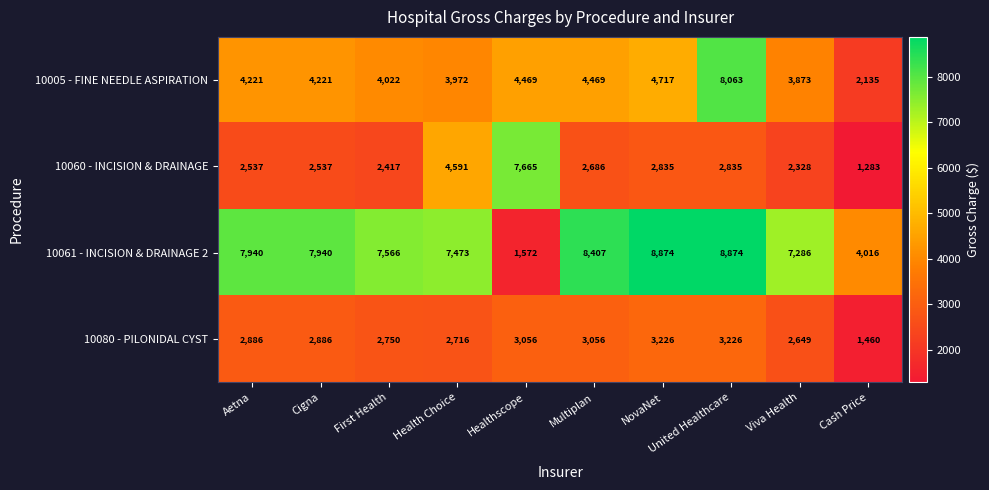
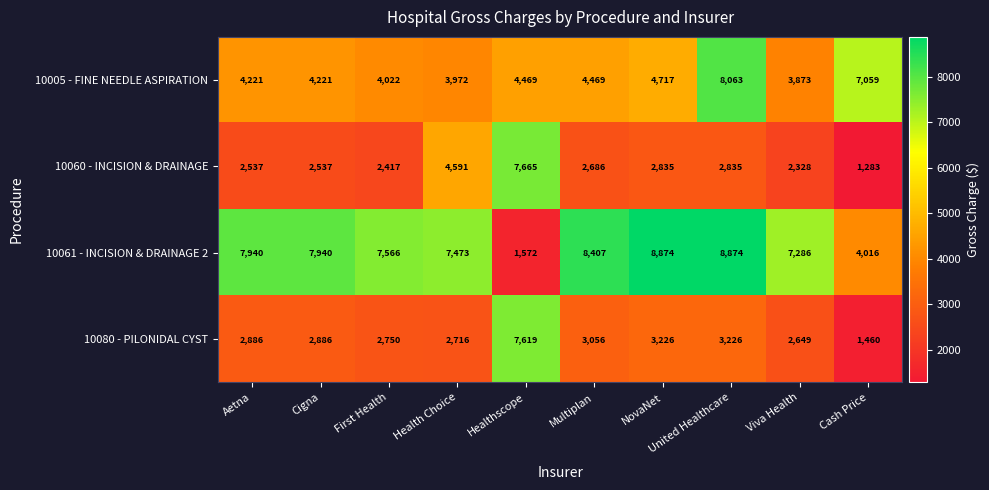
  {
    "10005 - FINE NEEDLE ASPIRATION": {
      "Aetna": "4,221",
      "Cigna": "4,221",
      "First Health": "4,022",
      "Health Choice": "3,972",
      "Healthscope": "4,469",
      "Multiplan": "4,469",
      "NovaNet": "4,717",
      "United Healthcare": "8,063",
      "Viva Health": "3,873",
-     "Cash Price": "2,135"
+     "Cash Price": "7,059"
    },
    "10060 - INCISION & DRAINAGE": {
      "Aetna": "2,537",
      "Cigna": "2,537",
      "First Health": "2,417",
      "Health Choice": "4,591",
      "Healthscope": "7,665",
      "Multiplan": "2,686",
      "NovaNet": "2,835",
      "United Healthcare": "2,835",
      "Viva Health": "2,328",
      "Cash Price": "1,283"
    },
    "10061 - INCISION & DRAINAGE 2": {
      "Aetna": "7,940",
      "Cigna": "7,940",
      "First Health": "7,566",
      "Health Choice": "7,473",
      "Healthscope": "1,572",
      "Multiplan": "8,407",
      "NovaNet": "8,874",
      "United Healthcare": "8,874",
      "Viva Health": "7,286",
      "Cash Price": "4,016"
    },
    "10080 - PILONIDAL CYST": {
      "Aetna": "2,886",
      "Cigna": "2,886",
      "First Health": "2,750",
      "Health Choice": "2,716",
-     "Healthscope": "3,056",
+     "Healthscope": "7,619",
      "Multiplan": "3,056",
      "NovaNet": "3,226",
      "United Healthcare": "3,226",
      "Viva Health": "2,649",
      "Cash Price": "1,460"
    }
  }
